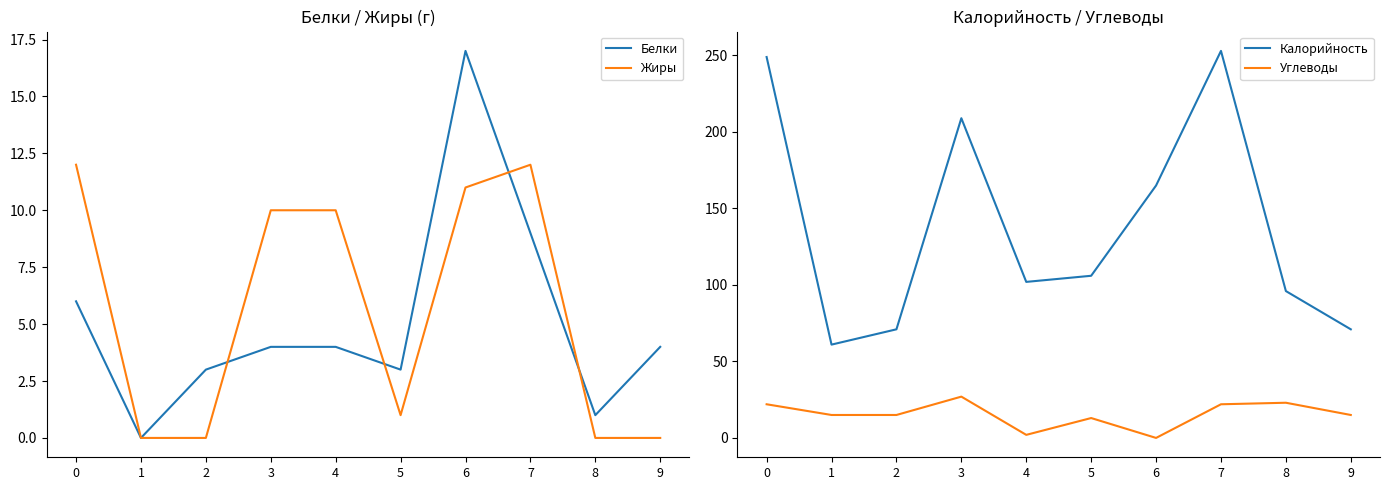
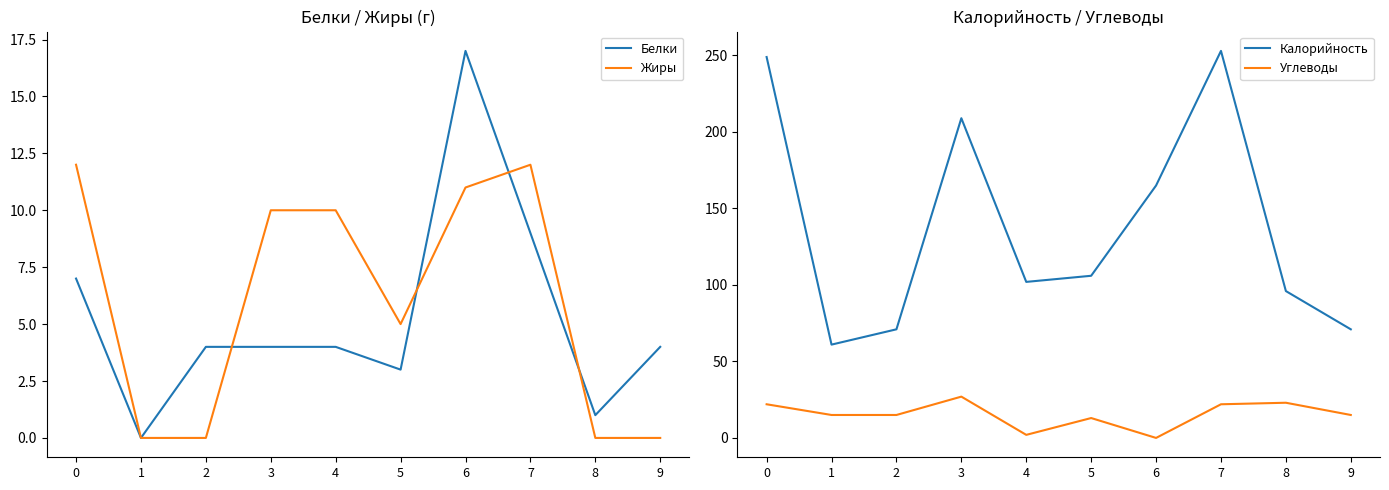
  {
    "Белки / Жиры (г)": {
      "Белки": {
-       "0": 6,
-       "2": 3,
+       "0": 7,
+       "2": 4,
        "3": 4,
        "4": 4,
        "5": 3,
        "6": 17,
        "7": 9,
        "8": 1,
        "9": 4
      },
      "Жиры": {
        "0": 12,
        "2": 0,
        "3": 10,
        "4": 10,
-       "5": 1,
+       "5": 5,
        "6": 11,
        "7": 12,
        "8": 0,
        "9": 0
      }
    },
    "Калорийность / Углеводы": {
      "Калорийность": {
        "0": 249,
        "1": 61,
        "2": 71,
        "3": 209,
        "4": 102,
        "5": 106,
        "6": 165,
        "7": 253,
        "8": 96,
        "9": 71
      },
      "Углеводы": {
        "0": 22,
        "1": 15,
        "2": 15,
        "3": 27,
        "4": 2,
        "5": 13,
        "6": 0,
        "7": 22,
        "8": 23,
        "9": 15
      }
    }
  }
